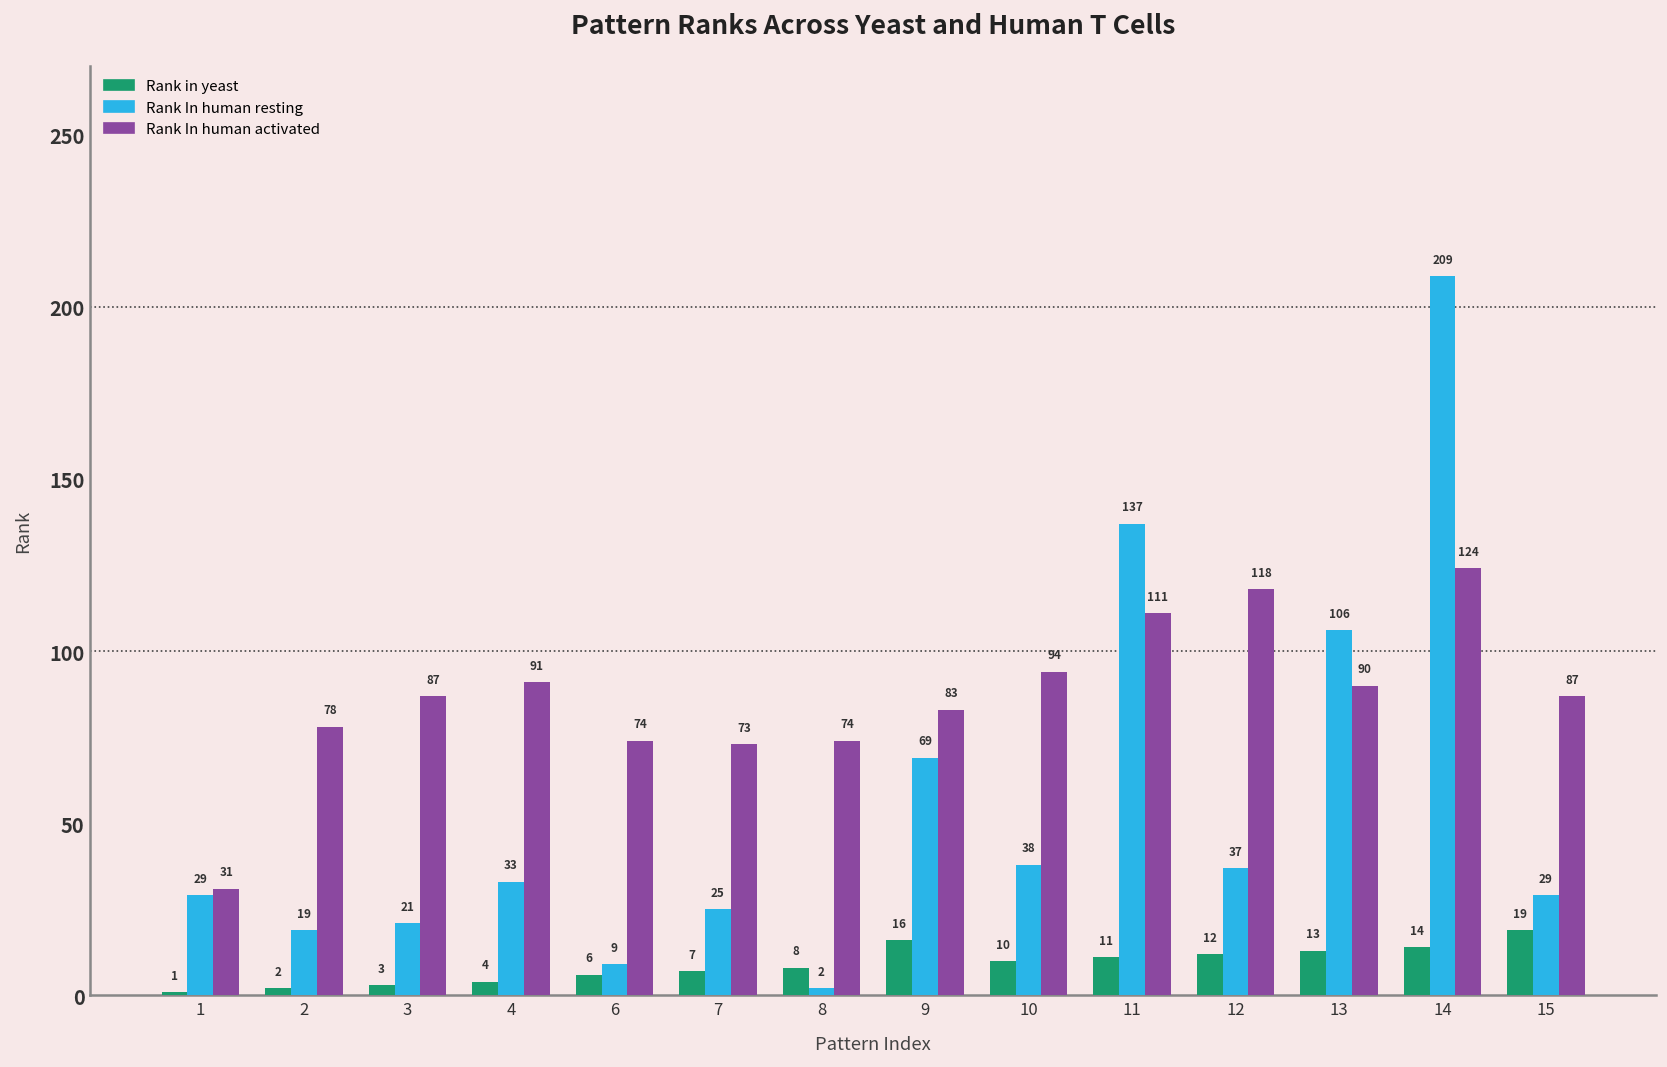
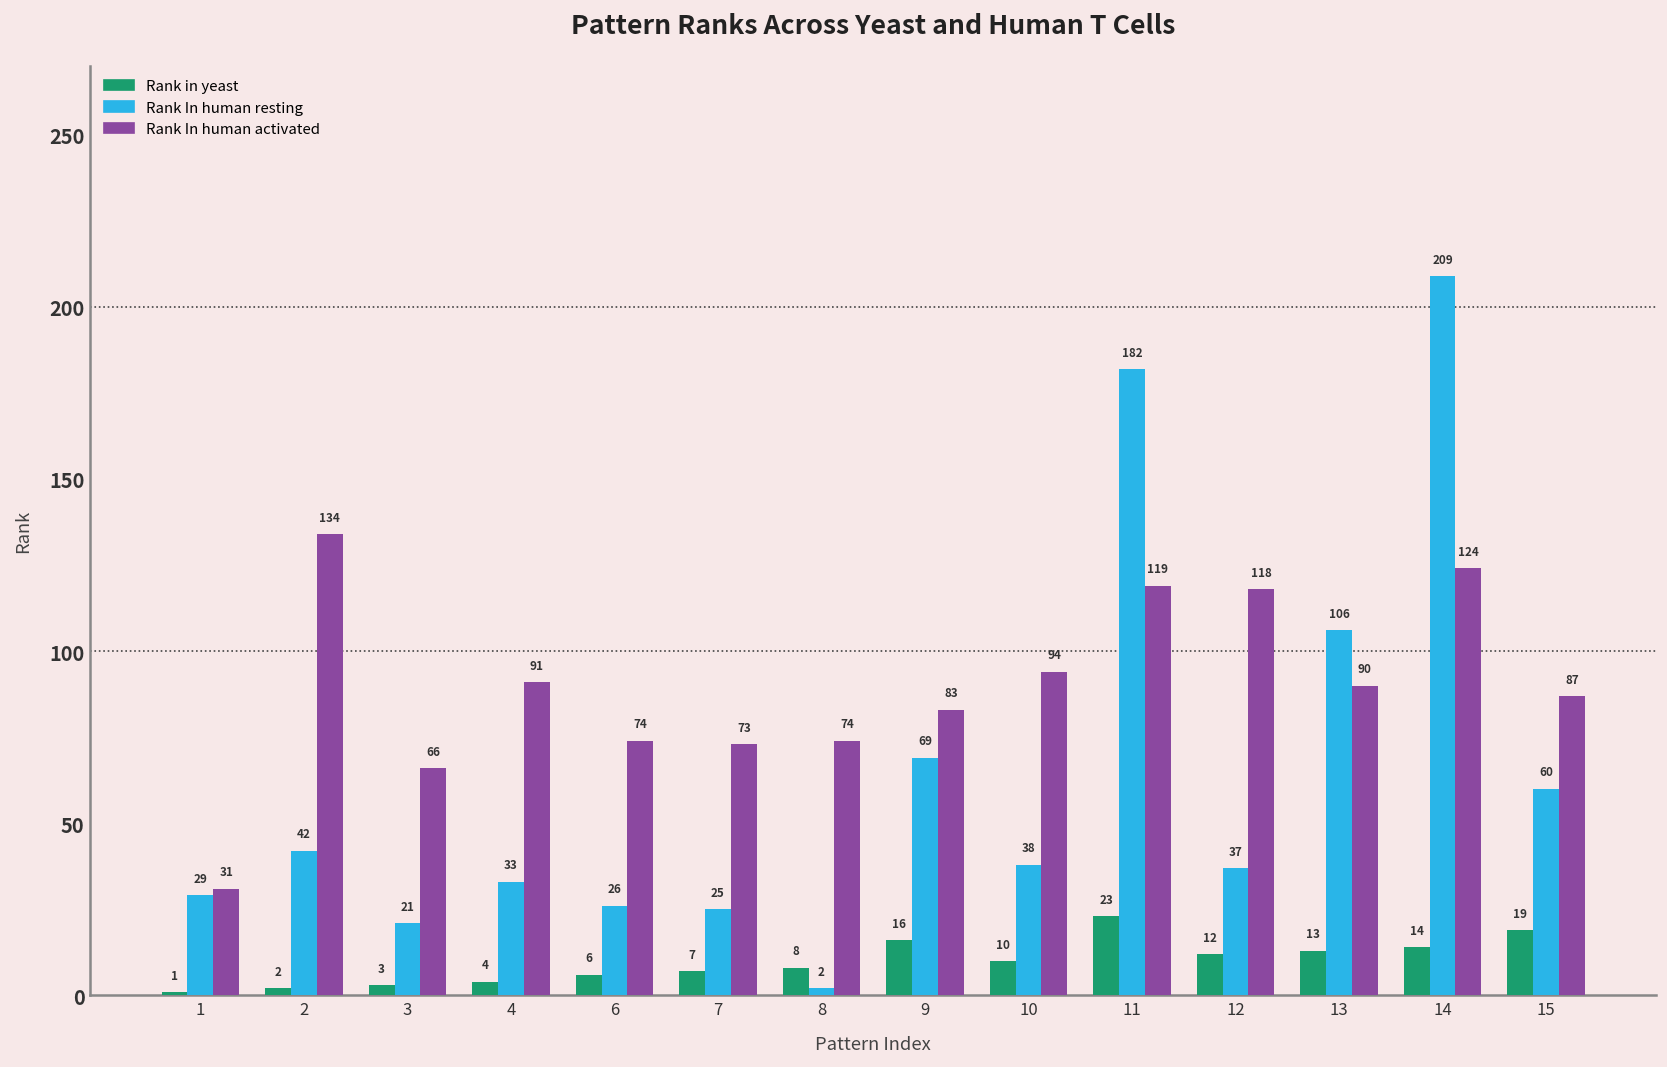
  {
    "Rank in yeast": {
      "1": 1,
      "2": 2,
      "3": 3,
      "4": 4,
      "6": 6,
      "7": 7,
      "8": 8,
      "9": 16,
      "10": 10,
-     "11": 11,
+     "11": 23,
      "12": 12,
      "13": 13,
      "14": 14,
      "15": 19
    },
    "Rank In human resting": {
      "1": 29,
-     "2": 19,
+     "2": 42,
      "3": 21,
      "4": 33,
-     "6": 9,
+     "6": 26,
      "7": 25,
      "8": 2,
      "9": 69,
      "10": 38,
-     "11": 137,
+     "11": 182,
      "12": 37,
      "13": 106,
      "14": 209,
-     "15": 29
+     "15": 60
    },
    "Rank In human activated": {
      "1": 31,
-     "2": 78,
-     "3": 87,
+     "2": 134,
+     "3": 66,
      "4": 91,
      "6": 74,
      "7": 73,
      "8": 74,
      "9": 83,
      "10": 94,
-     "11": 111,
+     "11": 119,
      "12": 118,
      "13": 90,
      "14": 124,
      "15": 87
    }
  }
